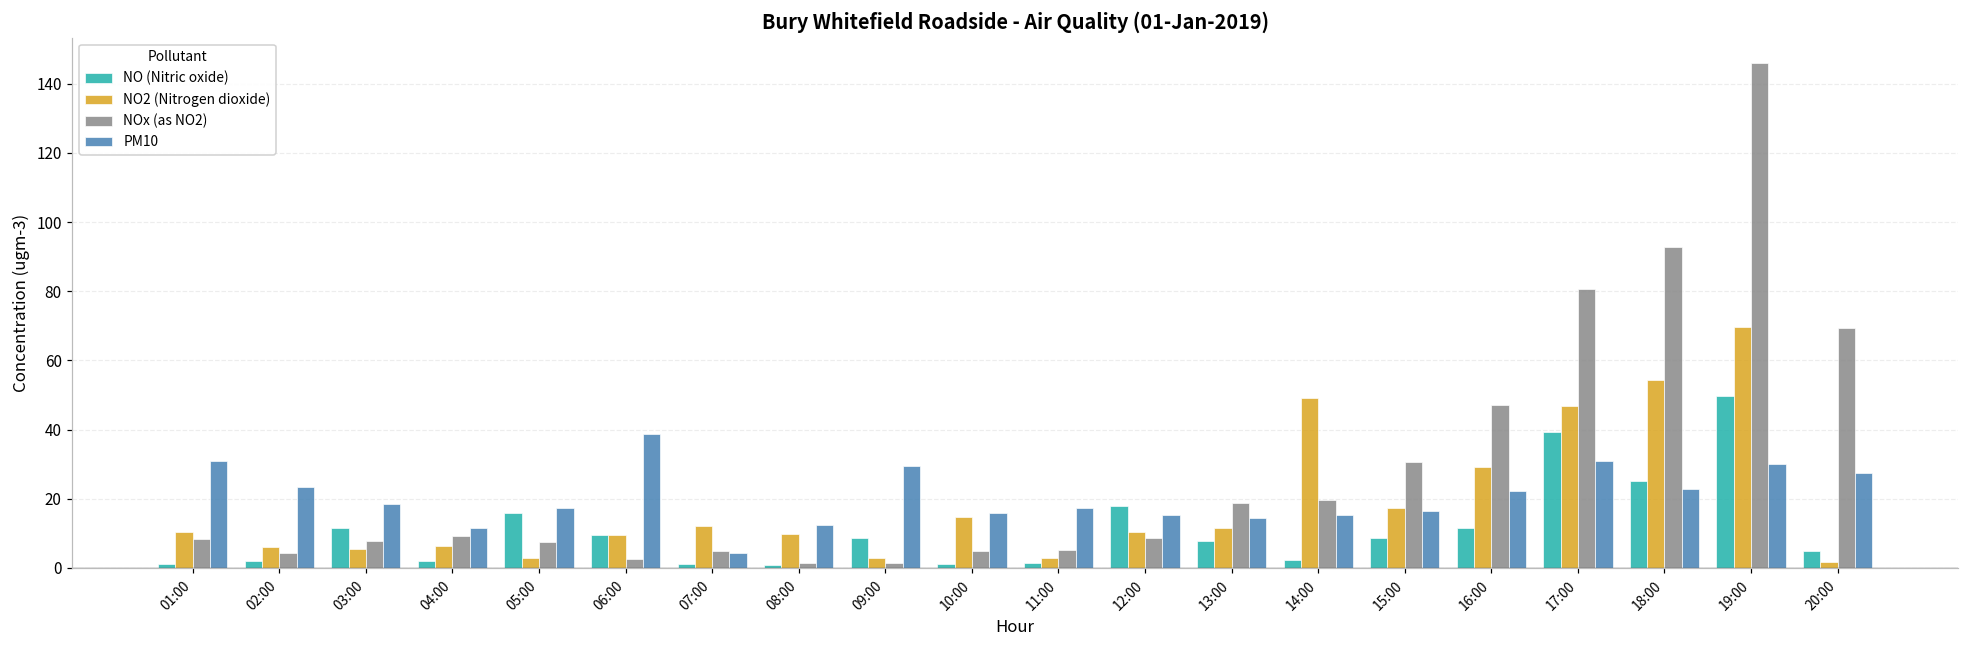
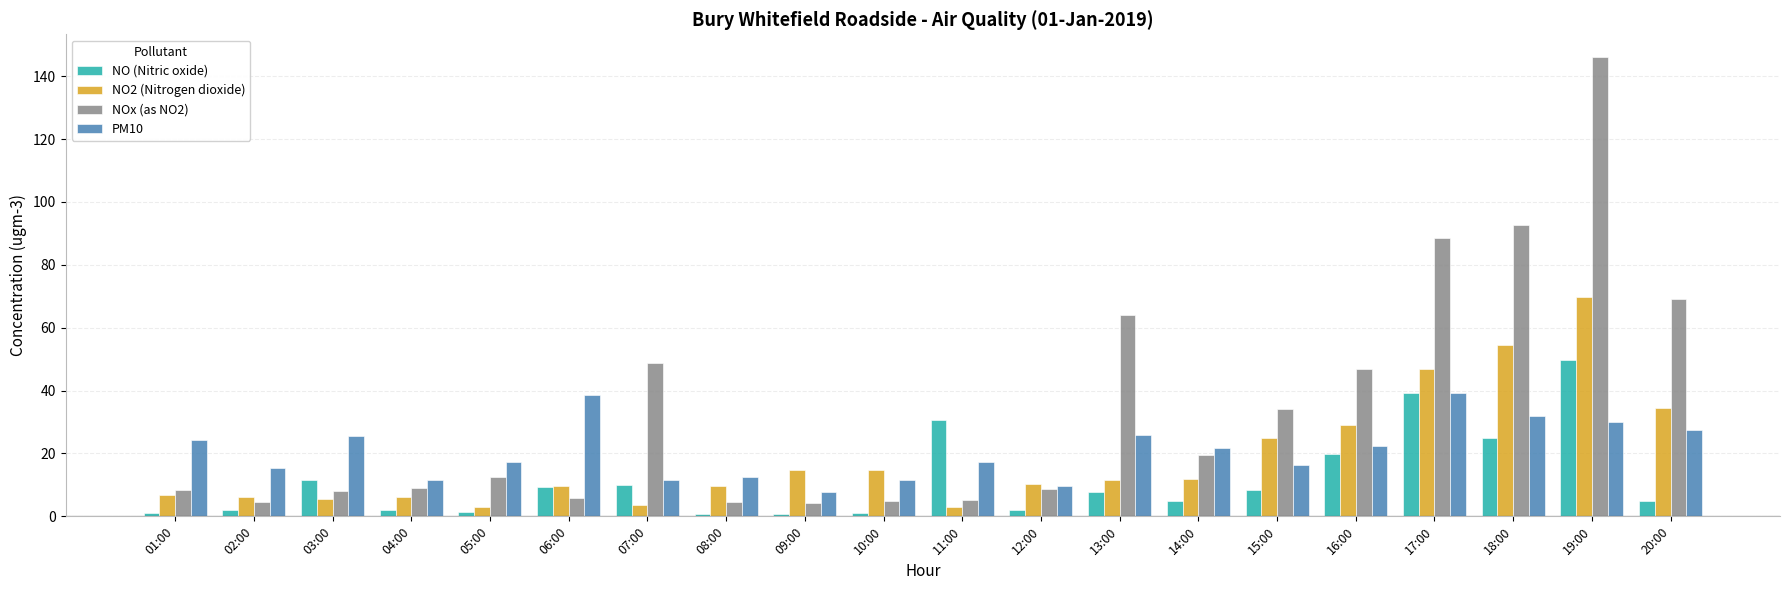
  {
    "NO (Nitric oxide)": {
      "01:00": 1,
      "02:00": 2,
      "03:00": 12,
      "04:00": 2,
-     "05:00": 16,
+     "05:00": 1,
      "06:00": 9,
-     "07:00": 1,
+     "07:00": 10,
      "08:00": 1,
-     "09:00": 9,
+     "09:00": 1,
      "10:00": 1,
-     "11:00": 1,
-     "12:00": 18,
+     "11:00": 31,
+     "12:00": 2,
      "13:00": 8,
-     "14:00": 2,
+     "14:00": 5,
      "15:00": 9,
-     "16:00": 12,
+     "16:00": 20,
      "17:00": 39,
      "18:00": 25,
      "19:00": 50,
      "20:00": 5
    },
    "NO2 (Nitrogen dioxide)": {
-     "01:00": 10,
+     "01:00": 7,
      "02:00": 6,
      "03:00": 6,
      "04:00": 6,
      "05:00": 3,
      "06:00": 10,
-     "07:00": 12,
+     "07:00": 3,
      "08:00": 10,
-     "09:00": 3,
+     "09:00": 15,
      "10:00": 15,
      "11:00": 3,
      "12:00": 10,
      "13:00": 11,
-     "14:00": 49,
-     "15:00": 17,
+     "14:00": 12,
+     "15:00": 25,
      "16:00": 29,
      "17:00": 47,
      "18:00": 54,
      "19:00": 70,
-     "20:00": 2
+     "20:00": 34
    },
    "NOx (as NO2)": {
      "01:00": 8,
      "02:00": 4,
      "03:00": 8,
      "04:00": 9,
-     "05:00": 8,
-     "06:00": 3,
-     "07:00": 5,
-     "08:00": 1,
-     "09:00": 1,
+     "05:00": 12,
+     "06:00": 6,
+     "07:00": 49,
+     "08:00": 5,
+     "09:00": 4,
      "10:00": 5,
      "11:00": 5,
      "12:00": 9,
-     "13:00": 19,
+     "13:00": 64,
      "14:00": 20,
-     "15:00": 31,
+     "15:00": 34,
      "16:00": 47,
-     "17:00": 81,
+     "17:00": 89,
      "18:00": 93,
      "19:00": 146,
      "20:00": 69
    },
    "PM10": {
-     "01:00": 31,
-     "02:00": 23,
-     "03:00": 18,
+     "01:00": 24,
+     "02:00": 15,
+     "03:00": 25,
      "04:00": 12,
      "05:00": 17,
      "06:00": 39,
-     "07:00": 4,
+     "07:00": 12,
      "08:00": 13,
-     "09:00": 29,
-     "10:00": 16,
+     "09:00": 8,
+     "10:00": 12,
      "11:00": 17,
-     "12:00": 15,
-     "13:00": 14,
-     "14:00": 15,
+     "12:00": 10,
+     "13:00": 26,
+     "14:00": 22,
      "15:00": 16,
      "16:00": 22,
-     "17:00": 31,
-     "18:00": 23,
+     "17:00": 39,
+     "18:00": 32,
      "19:00": 30,
      "20:00": 28
    }
  }
